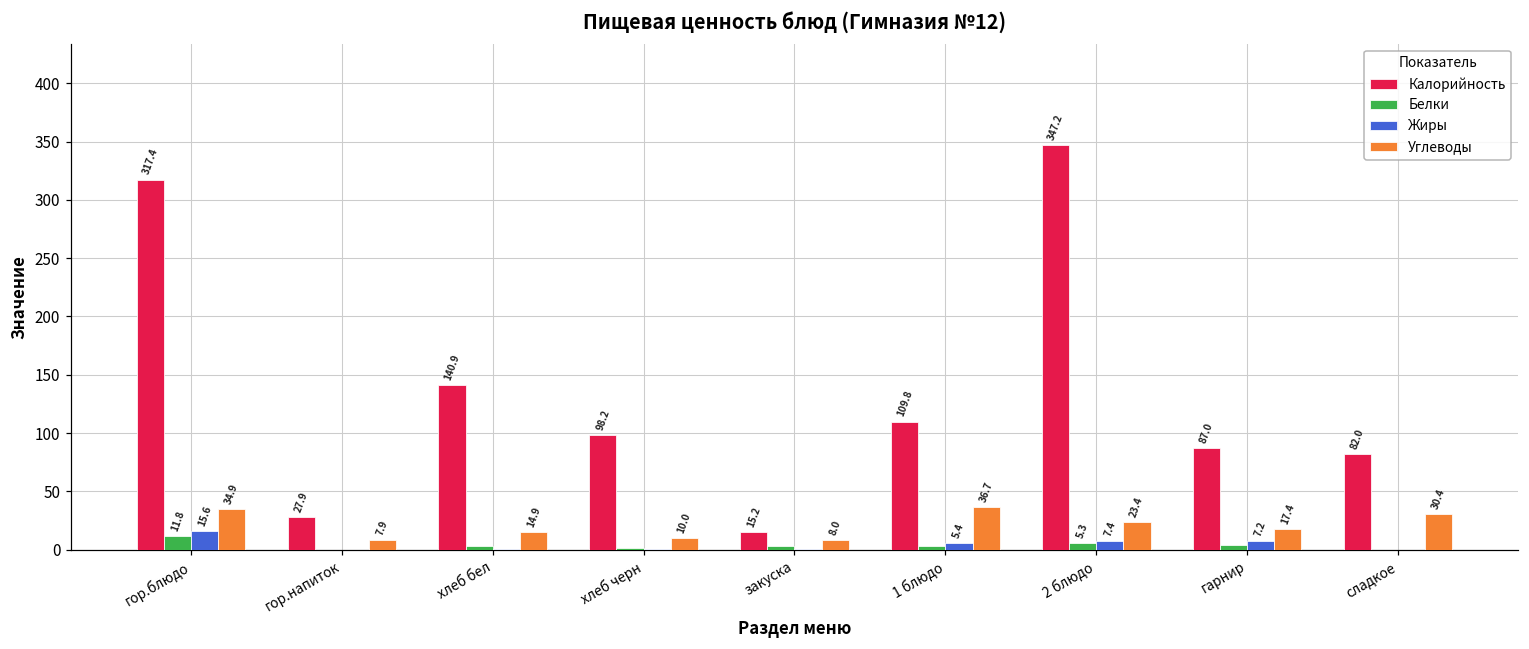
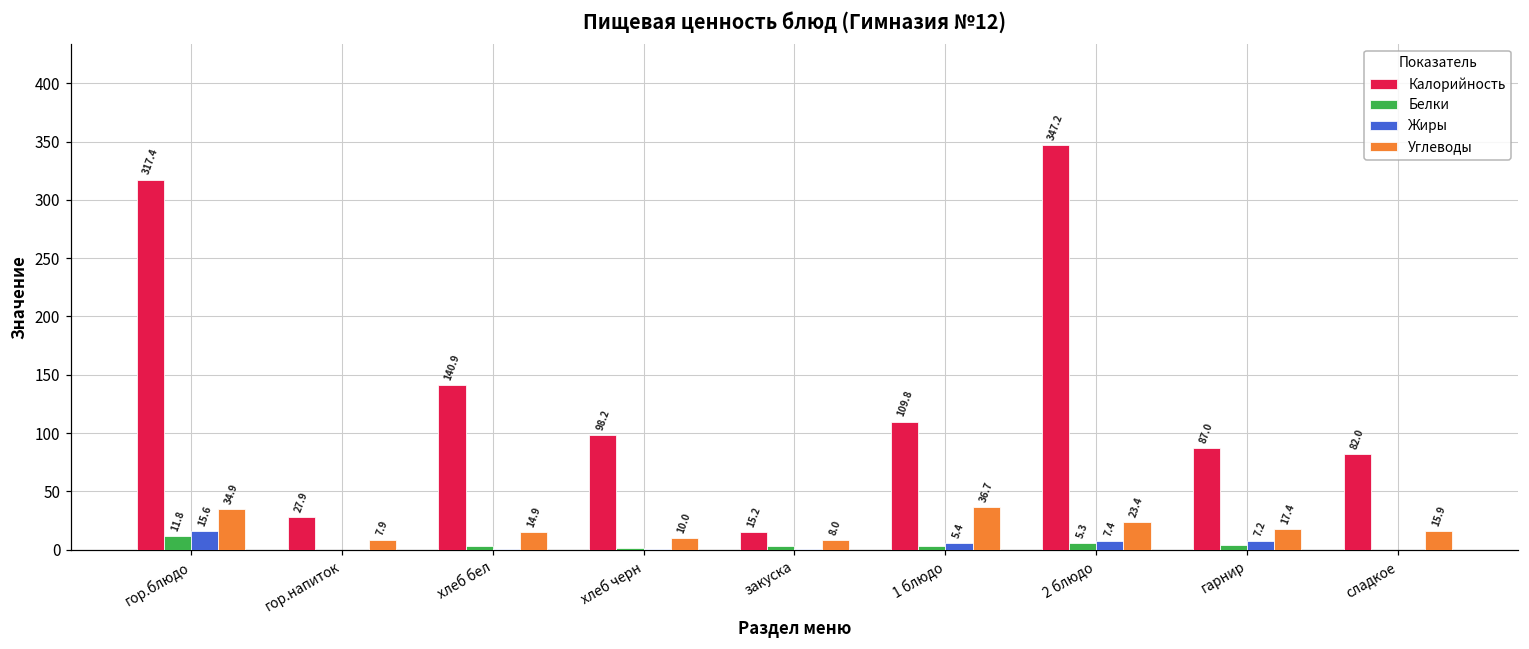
  {
    "Калорийность": {
      "гор.блюдо": 317.4,
      "гор.напиток": 27.9,
      "хлеб бел": 140.9,
      "хлеб черн": 98.2,
      "закуска": 15.2,
      "1 блюдо": 109.8,
      "2 блюдо": 347.2,
      "гарнир": 87.0,
      "сладкое": 82.0
    },
    "Белки": {
      "гор.блюдо": 11.8,
      "2 блюдо": 5.3
    },
    "Жиры": {
      "гор.блюдо": 15.6,
      "1 блюдо": 5.4,
      "2 блюдо": 7.4,
      "гарнир": 7.2
    },
    "Углеводы": {
      "гор.блюдо": 34.9,
      "гор.напиток": 7.9,
      "хлеб бел": 14.9,
      "хлеб черн": 10.0,
      "закуска": 8.0,
      "1 блюдо": 36.7,
      "2 блюдо": 23.4,
      "гарнир": 17.4,
-     "сладкое": 30.4
+     "сладкое": 15.9
    }
  }
